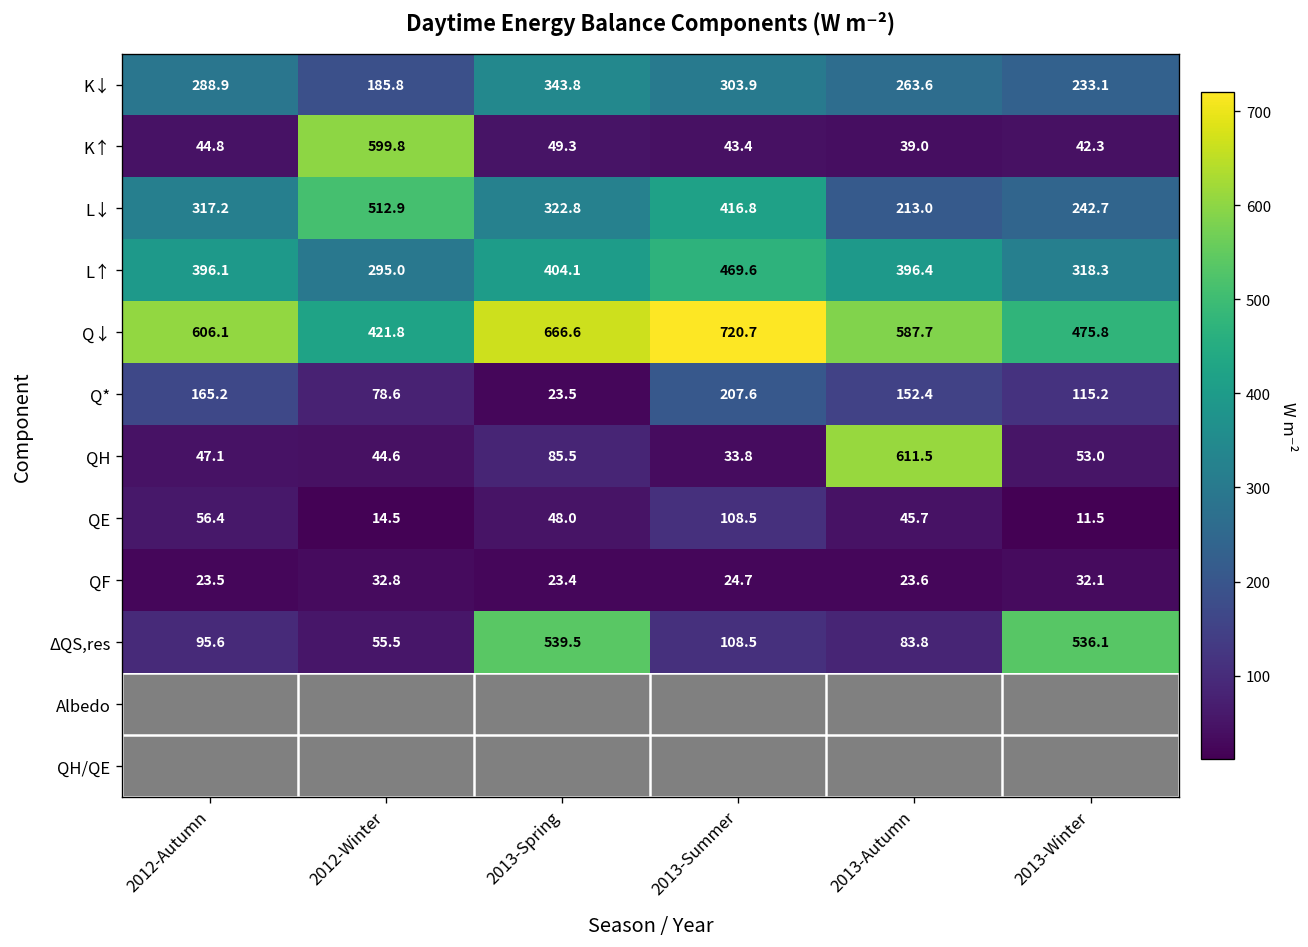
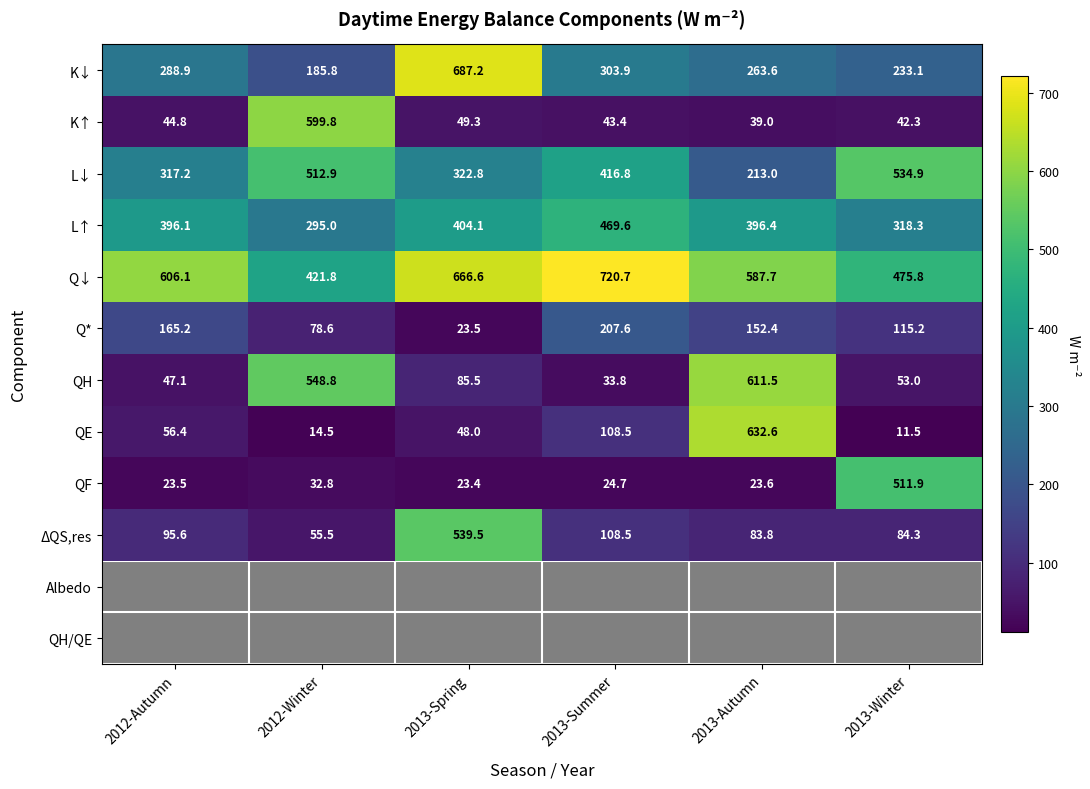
  {
    "K↓": {
      "2012-Autumn": 288.9,
      "2012-Winter": 185.8,
-     "2013-Spring": 343.8,
+     "2013-Spring": 687.2,
      "2013-Summer": 303.9,
      "2013-Autumn": 263.6,
      "2013-Winter": 233.1
    },
    "K↑": {
      "2012-Autumn": 44.8,
      "2012-Winter": 599.8,
      "2013-Spring": 49.3,
      "2013-Summer": 43.4,
      "2013-Autumn": 39.0,
      "2013-Winter": 42.3
    },
    "L↓": {
      "2012-Autumn": 317.2,
      "2012-Winter": 512.9,
      "2013-Spring": 322.8,
      "2013-Summer": 416.8,
      "2013-Autumn": 213.0,
-     "2013-Winter": 242.7
+     "2013-Winter": 534.9
    },
    "L↑": {
      "2012-Autumn": 396.1,
      "2012-Winter": 295.0,
      "2013-Spring": 404.1,
      "2013-Summer": 469.6,
      "2013-Autumn": 396.4,
      "2013-Winter": 318.3
    },
    "Q↓": {
      "2012-Autumn": 606.1,
      "2012-Winter": 421.8,
      "2013-Spring": 666.6,
      "2013-Summer": 720.7,
      "2013-Autumn": 587.7,
      "2013-Winter": 475.8
    },
    "Q*": {
      "2012-Autumn": 165.2,
      "2012-Winter": 78.6,
      "2013-Spring": 23.5,
      "2013-Summer": 207.6,
      "2013-Autumn": 152.4,
      "2013-Winter": 115.2
    },
    "QH": {
      "2012-Autumn": 47.1,
-     "2012-Winter": 44.6,
+     "2012-Winter": 548.8,
      "2013-Spring": 85.5,
      "2013-Summer": 33.8,
      "2013-Autumn": 611.5,
      "2013-Winter": 53.0
    },
    "QE": {
      "2012-Autumn": 56.4,
      "2012-Winter": 14.5,
      "2013-Spring": 48.0,
      "2013-Summer": 108.5,
-     "2013-Autumn": 45.7,
+     "2013-Autumn": 632.6,
      "2013-Winter": 11.5
    },
    "QF": {
      "2012-Autumn": 23.5,
      "2012-Winter": 32.8,
      "2013-Spring": 23.4,
      "2013-Summer": 24.7,
      "2013-Autumn": 23.6,
-     "2013-Winter": 32.1
+     "2013-Winter": 511.9
    },
    "ΔQS,res": {
      "2012-Autumn": 95.6,
      "2012-Winter": 55.5,
      "2013-Spring": 539.5,
      "2013-Summer": 108.5,
      "2013-Autumn": 83.8,
-     "2013-Winter": 536.1
+     "2013-Winter": 84.3
    }
  }
